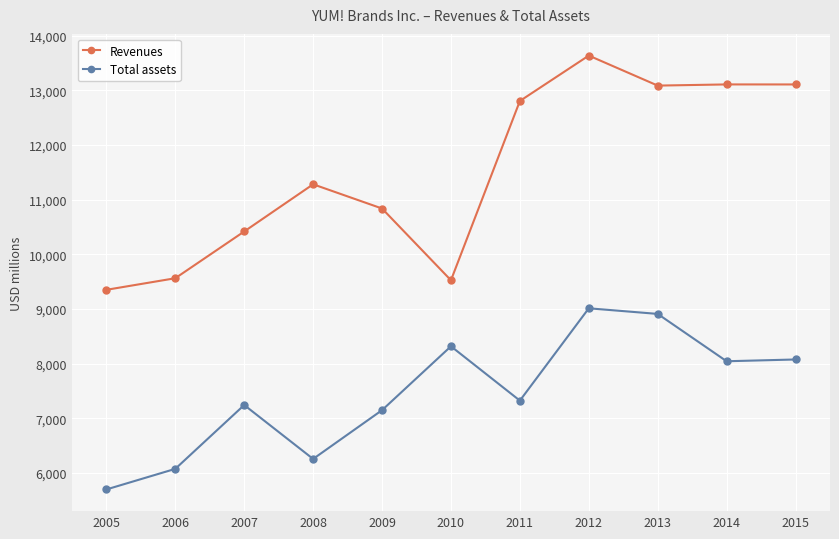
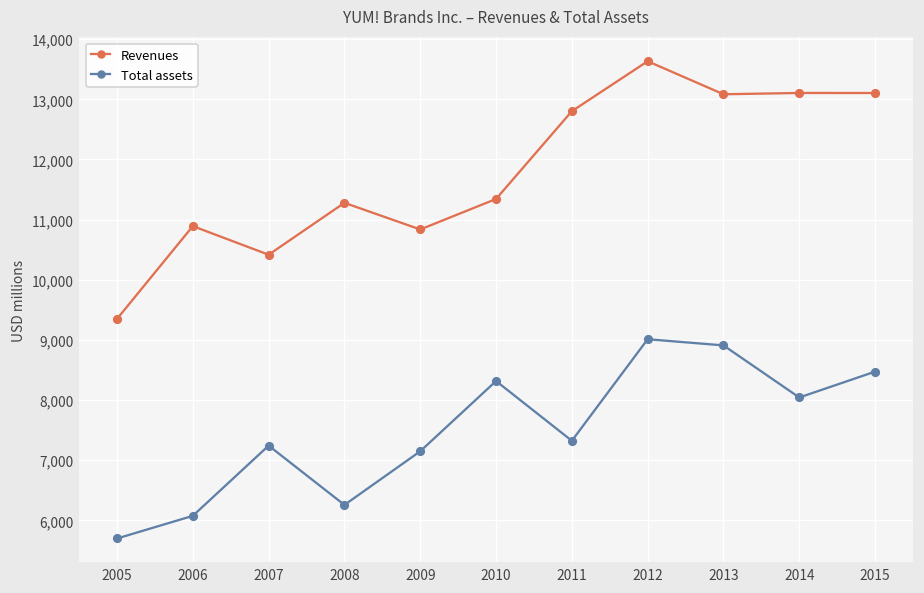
  {
    "Revenues": {
      "2005": "9,300",
-     "2006": "9,600",
+     "2006": "10,900",
      "2007": "10,400",
      "2008": "11,300",
      "2009": "10,800",
-     "2010": "9,500",
+     "2010": "11,300",
      "2011": "12,800",
      "2012": "13,600",
      "2013": "13,100",
      "2014": "13,100",
      "2015": "13,100"
    },
    "Total assets": {
      "2005": "5,700",
      "2006": "6,100",
      "2007": "7,200",
      "2008": "6,300",
      "2009": "7,100",
      "2010": "8,300",
      "2011": "7,300",
      "2012": "9,000",
      "2013": "8,900",
      "2014": "8,000",
-     "2015": "8,100"
+     "2015": "8,500"
    }
  }
